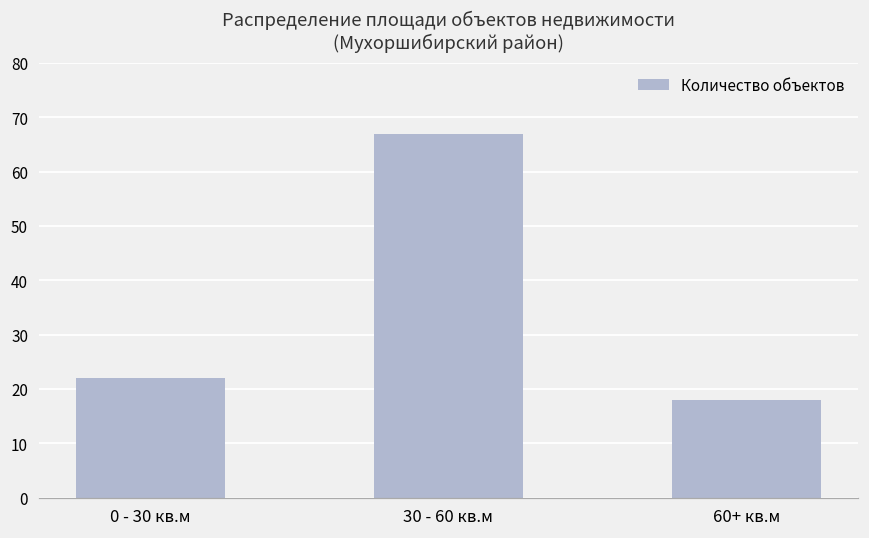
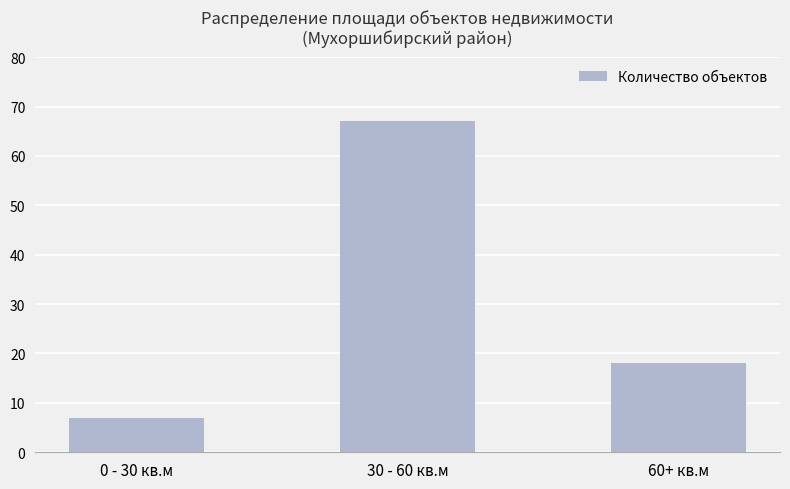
  {
-   "0 - 30 кв.м": 22,
+   "0 - 30 кв.м": 7,
    "30 - 60 кв.м": 67,
    "60+ кв.м": 18
  }
